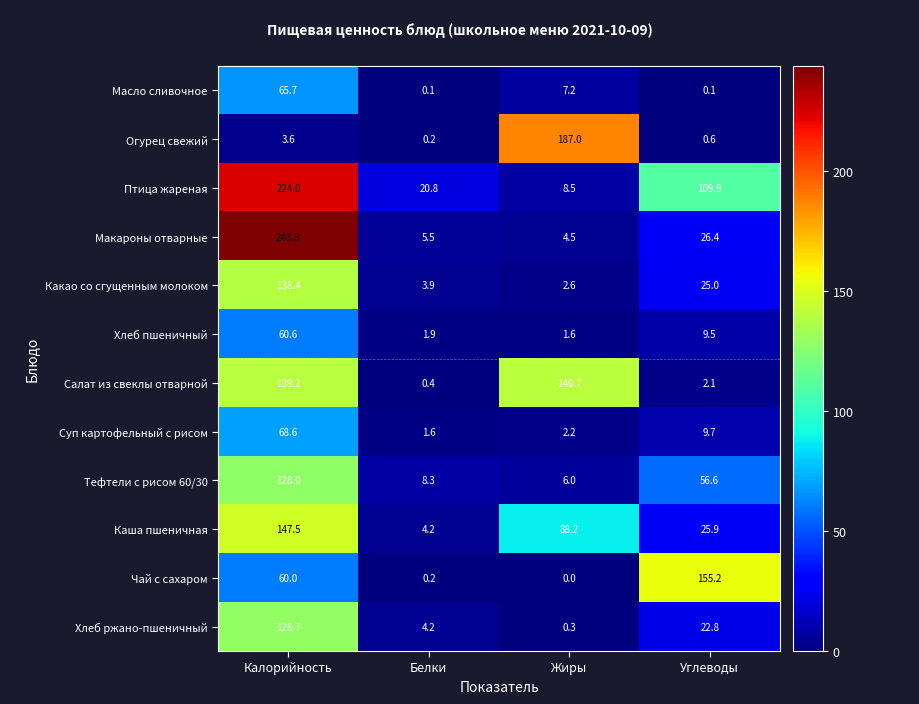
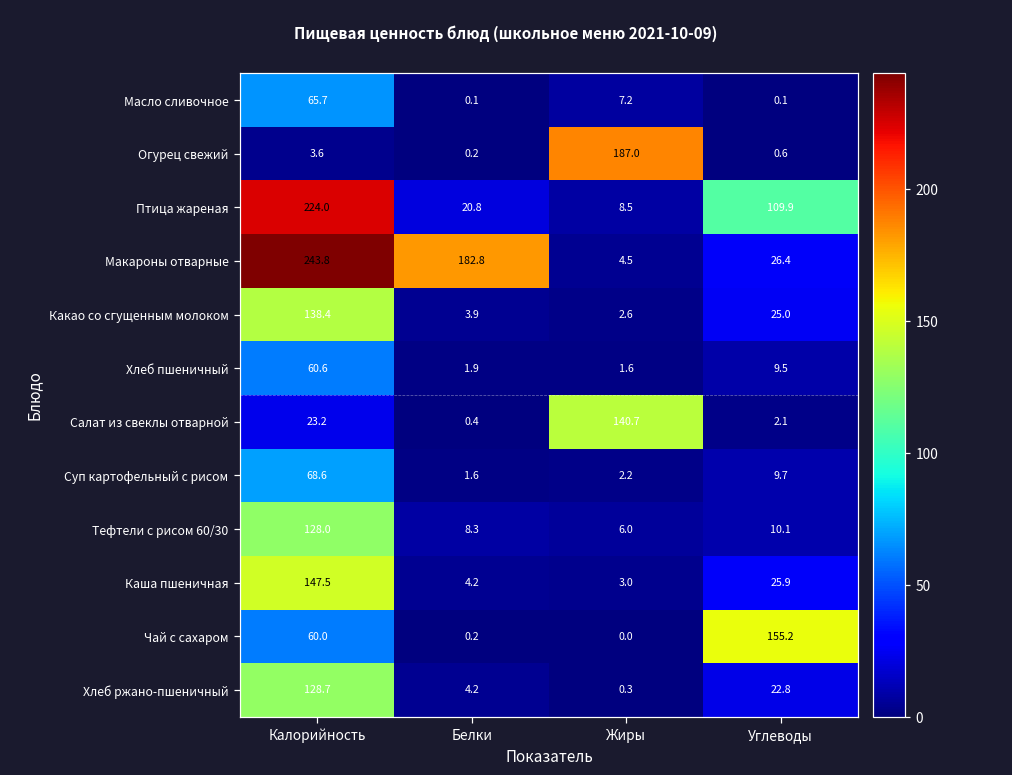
  {
    "Масло сливочное": {
      "Калорийность": 65.7,
      "Белки": 0.1,
      "Жиры": 7.2,
      "Углеводы": 0.1
    },
    "Огурец свежий": {
      "Калорийность": 3.6,
      "Белки": 0.2,
      "Жиры": 187.0,
      "Углеводы": 0.6
    },
    "Птица жареная": {
      "Калорийность": 224.0,
      "Белки": 20.8,
      "Жиры": 8.5,
      "Углеводы": 109.9
    },
    "Макароны отварные": {
      "Калорийность": 243.8,
-     "Белки": 5.5,
+     "Белки": 182.8,
      "Жиры": 4.5,
      "Углеводы": 26.4
    },
    "Какао со сгущенным молоком": {
      "Калорийность": 138.4,
      "Белки": 3.9,
      "Жиры": 2.6,
      "Углеводы": 25.0
    },
    "Хлеб пшеничный": {
      "Калорийность": 60.6,
      "Белки": 1.9,
      "Жиры": 1.6,
      "Углеводы": 9.5
    },
    "Салат из свеклы отварной": {
-     "Калорийность": 139.2,
+     "Калорийность": 23.2,
      "Белки": 0.4,
      "Жиры": 140.7,
      "Углеводы": 2.1
    },
    "Суп картофельный с рисом": {
      "Калорийность": 68.6,
      "Белки": 1.6,
      "Жиры": 2.2,
      "Углеводы": 9.7
    },
    "Тефтели с рисом 60/30": {
      "Калорийность": 128.0,
      "Белки": 8.3,
      "Жиры": 6.0,
-     "Углеводы": 56.6
+     "Углеводы": 10.1
    },
    "Каша пшеничная": {
      "Калорийность": 147.5,
      "Белки": 4.2,
-     "Жиры": 88.2,
+     "Жиры": 3.0,
      "Углеводы": 25.9
    },
    "Чай с сахаром": {
      "Калорийность": 60.0,
      "Белки": 0.2,
      "Жиры": 0.0,
      "Углеводы": 155.2
    },
    "Хлеб ржано-пшеничный": {
      "Калорийность": 128.7,
      "Белки": 4.2,
      "Жиры": 0.3,
      "Углеводы": 22.8
    }
  }
